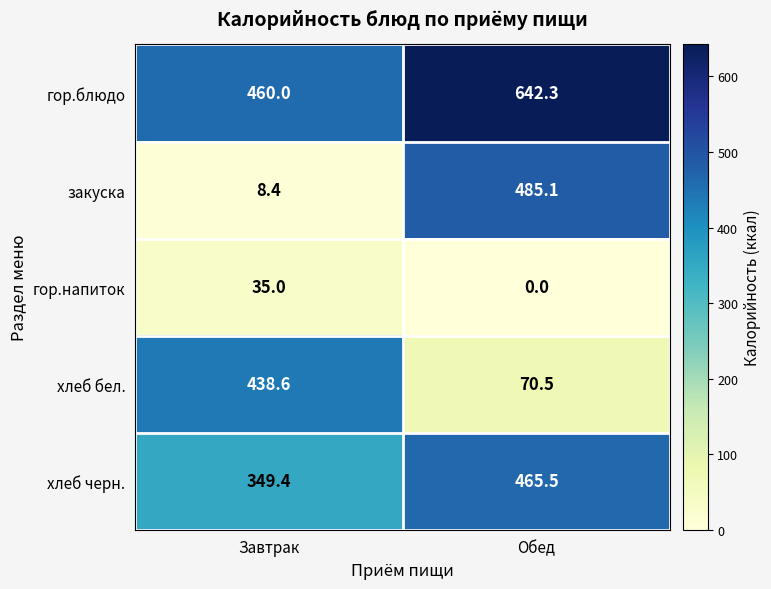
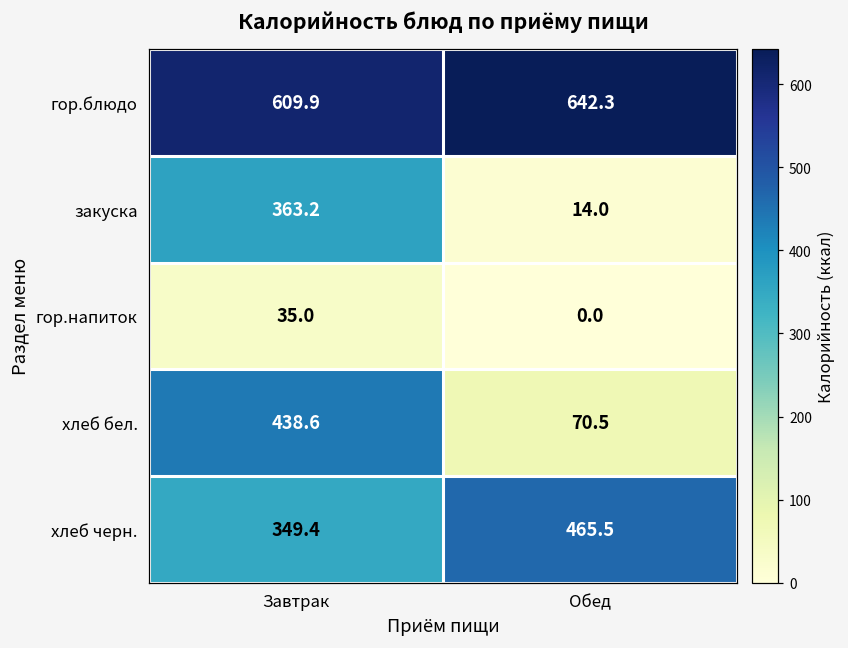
  {
    "гор.блюдо": {
-     "Завтрак": 460.0,
+     "Завтрак": 609.9,
      "Обед": 642.3
    },
    "закуска": {
-     "Завтрак": 8.4,
-     "Обед": 485.1
+     "Завтрак": 363.2,
+     "Обед": 14.0
    },
    "гор.напиток": {
      "Завтрак": 35.0,
      "Обед": 0.0
    },
    "хлеб бел.": {
      "Завтрак": 438.6,
      "Обед": 70.5
    },
    "хлеб черн.": {
      "Завтрак": 349.4,
      "Обед": 465.5
    }
  }
